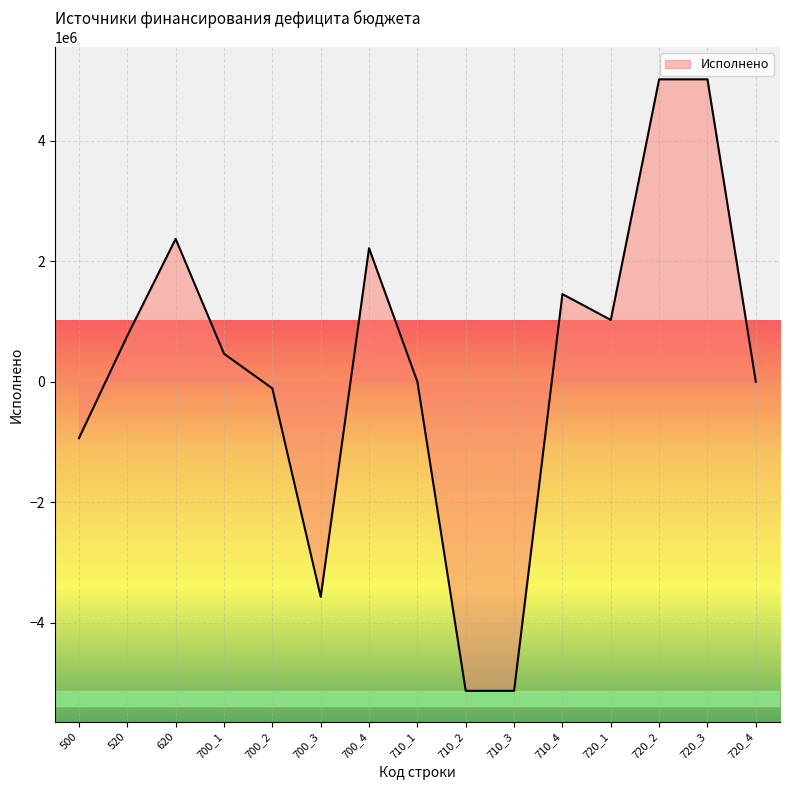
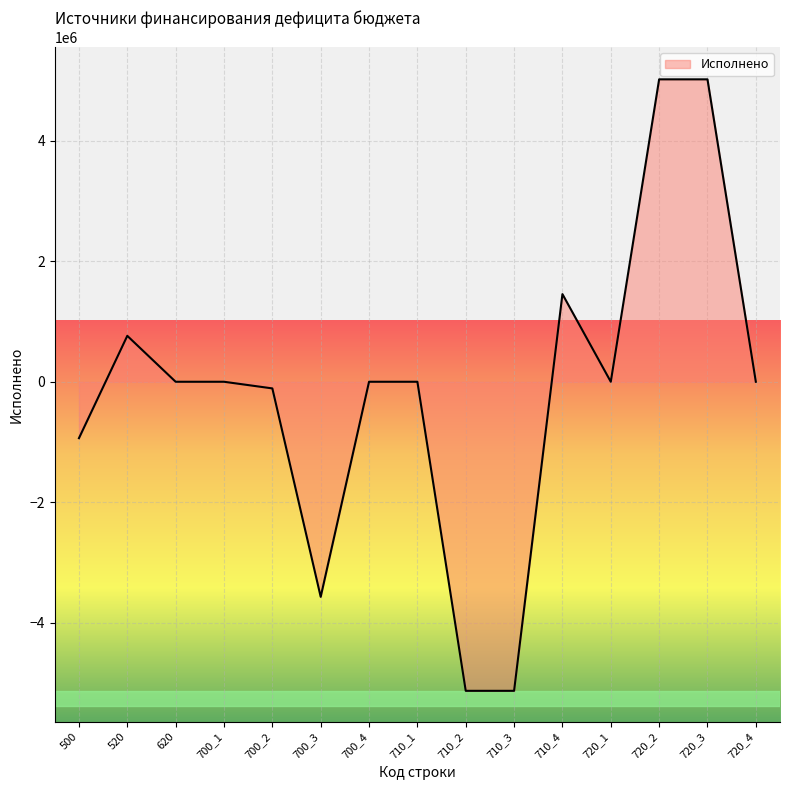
  {
    "Исполнено": {
-     "620": 2400000,
-     "700_1": 500000,
-     "700_4": 2200000,
-     "720_1": 1000000
+     "620": 0,
+     "700_1": 0,
+     "700_4": 0,
+     "720_1": 0
    }
  }
